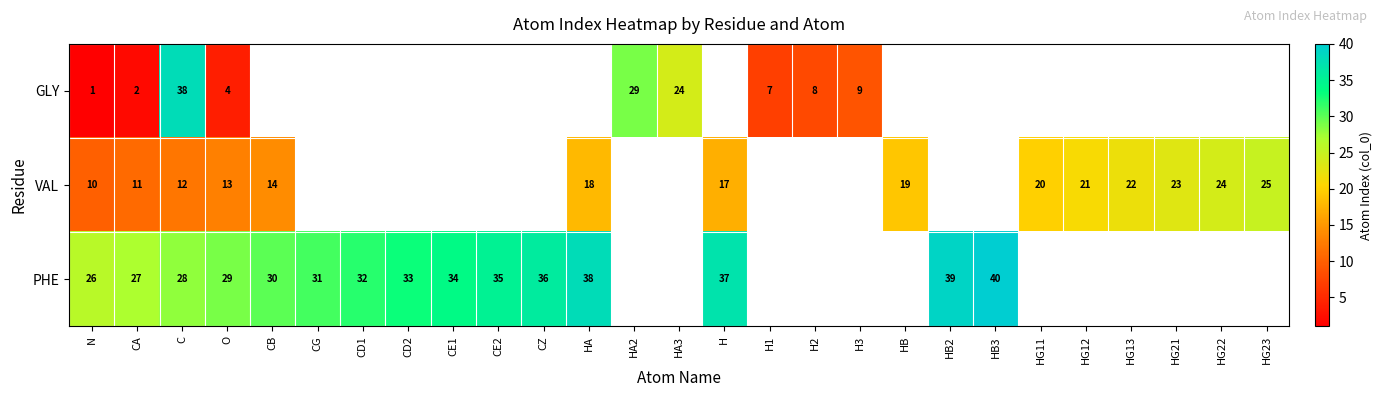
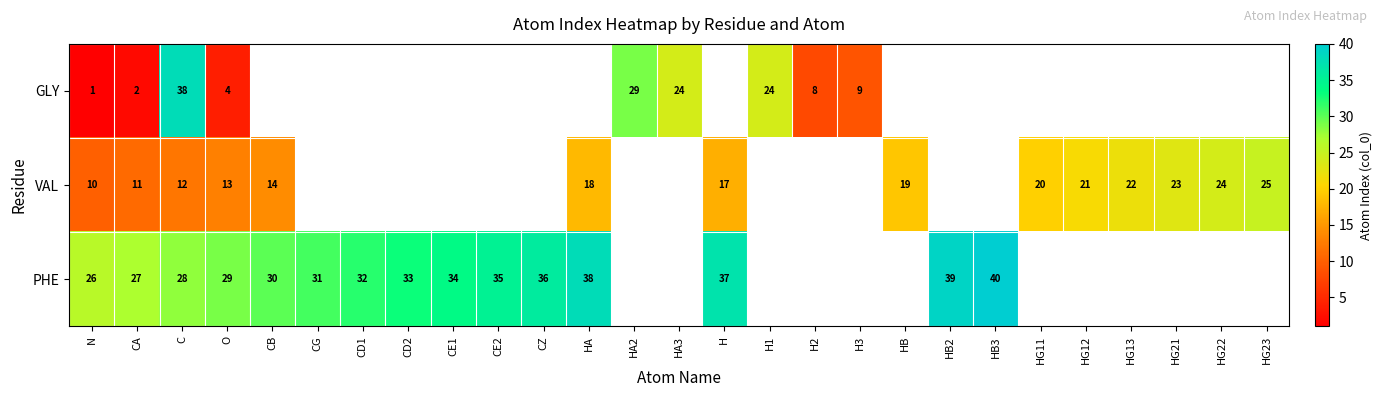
  {
    "GLY": {
      "N": 1,
      "CA": 2,
      "C": 38,
      "O": 4,
      "HA2": 29,
      "HA3": 24,
-     "H1": 7,
+     "H1": 24,
      "H2": 8,
      "H3": 9
    },
    "VAL": {
      "N": 10,
      "CA": 11,
      "C": 12,
      "O": 13,
      "CB": 14,
      "HA": 18,
      "H": 17,
      "HB": 19,
      "HG11": 20,
      "HG12": 21,
      "HG13": 22,
      "HG21": 23,
      "HG22": 24,
      "HG23": 25
    },
    "PHE": {
      "N": 26,
      "CA": 27,
      "C": 28,
      "O": 29,
      "CB": 30,
      "CG": 31,
      "CD1": 32,
      "CD2": 33,
      "CE1": 34,
      "CE2": 35,
      "CZ": 36,
      "HA": 38,
      "H": 37,
      "HB2": 39,
      "HB3": 40
    }
  }
